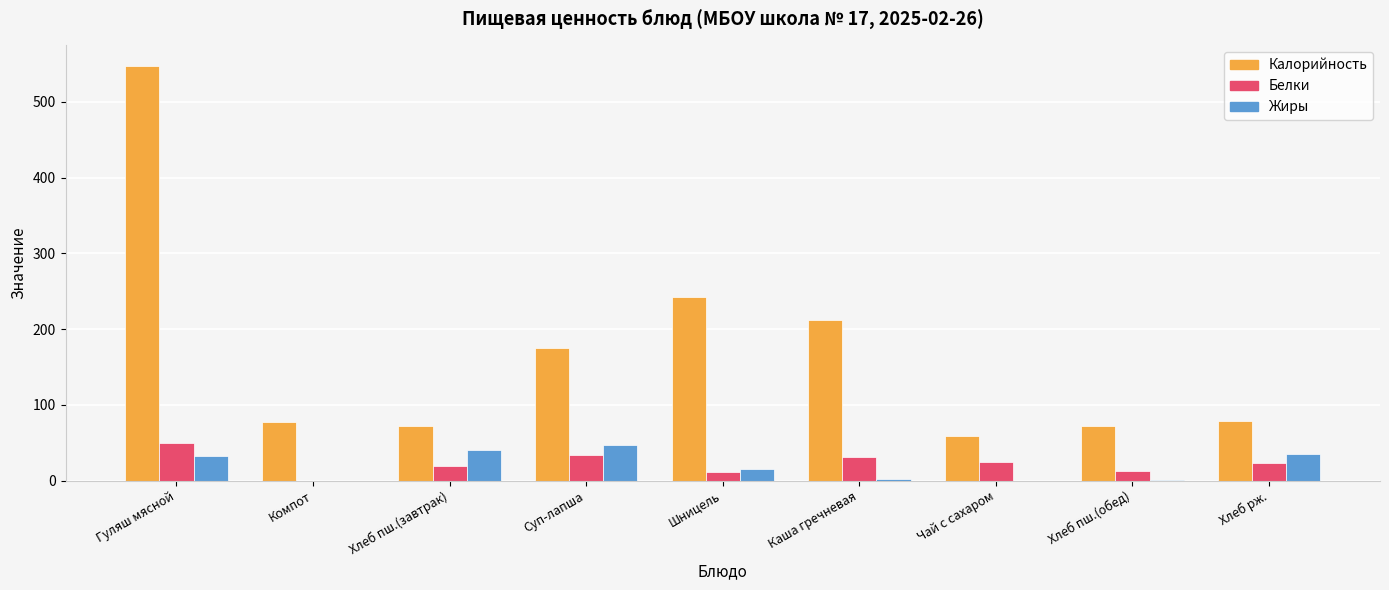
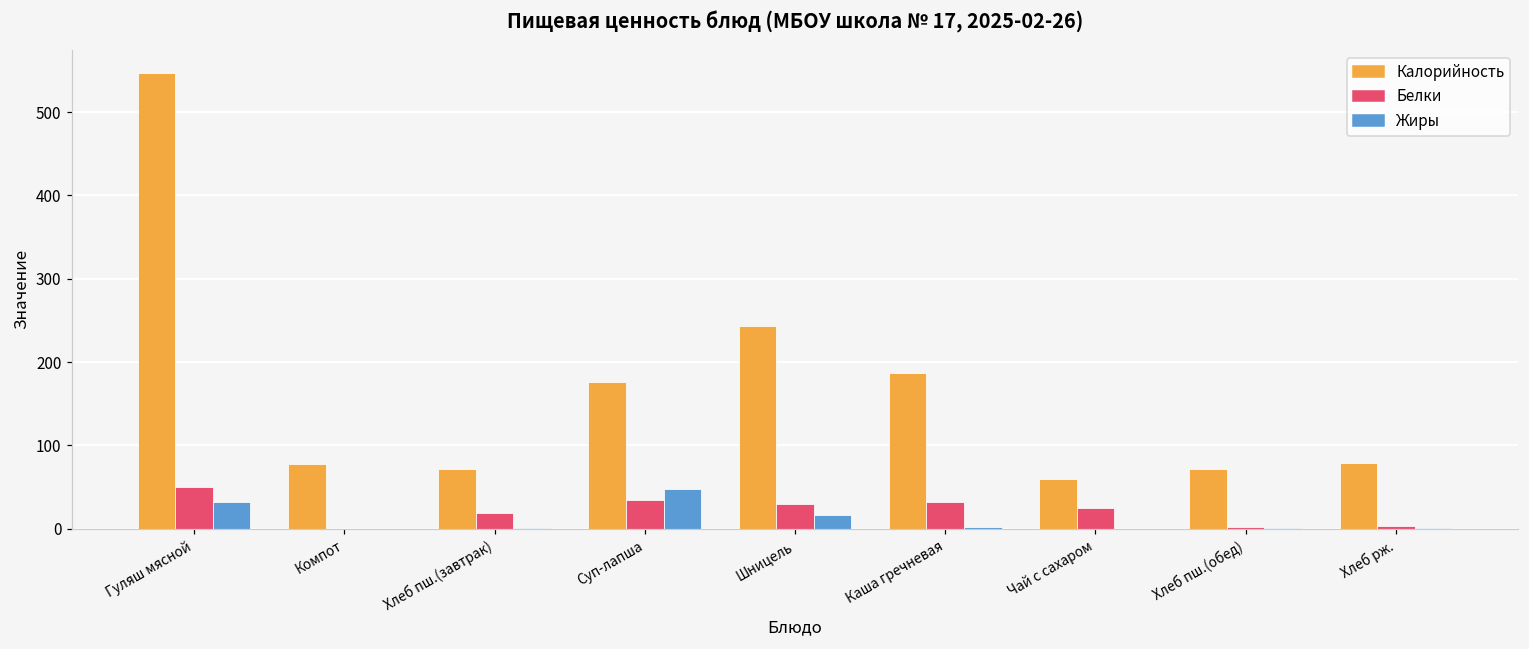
  {
    "Калорийность": {
      "Гуляш мясной": 550,
      "Компот": 80,
      "Хлеб пш.(завтрак)": 70,
      "Суп-лапша": 180,
      "Шницель": 240,
-     "Каша гречневая": 210,
+     "Каша гречневая": 190,
      "Чай с сахаром": 60,
      "Хлеб пш.(обед)": 70,
      "Хлеб рж.": 80
    },
    "Белки": {
      "Гуляш мясной": 50,
      "Компот": 0,
      "Хлеб пш.(завтрак)": 20,
      "Суп-лапша": 30,
-     "Шницель": 10,
+     "Шницель": 30,
      "Каша гречневая": 30,
      "Чай с сахаром": 20,
-     "Хлеб пш.(обед)": 10,
-     "Хлеб рж.": 20
+     "Хлеб пш.(обед)": 0,
+     "Хлеб рж.": 0
    },
    "Жиры": {
      "Гуляш мясной": 30,
      "Компот": 0,
-     "Хлеб пш.(завтрак)": 40,
+     "Хлеб пш.(завтрак)": 0,
      "Суп-лапша": 50,
      "Шницель": 20,
      "Чай с сахаром": 0,
-     "Хлеб рж.": 40
+     "Хлеб рж.": 0
    }
  }
